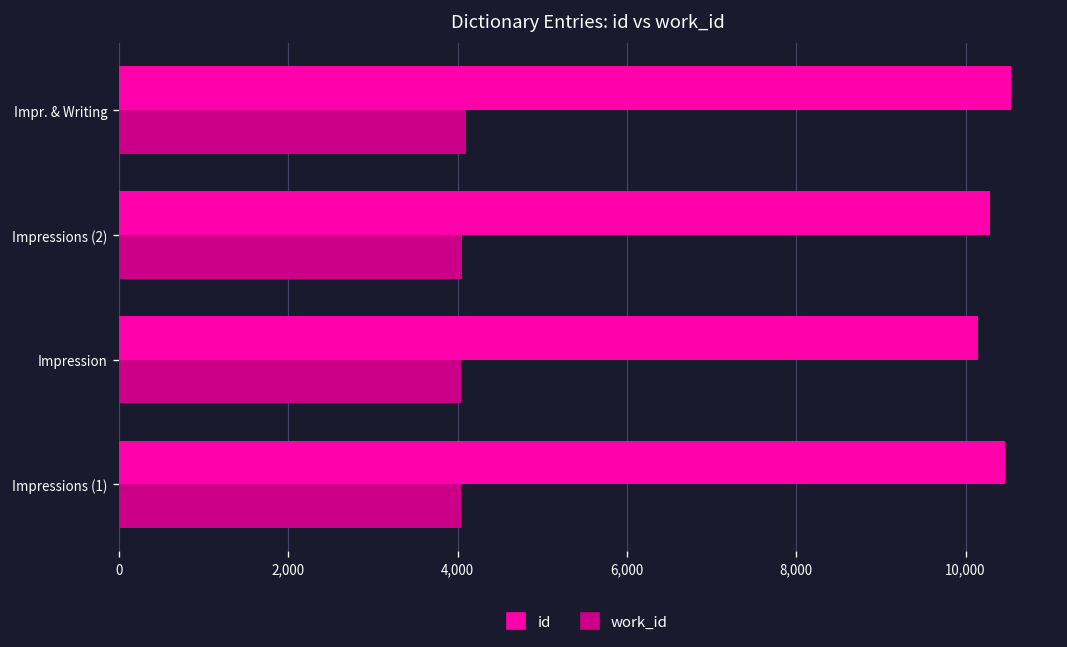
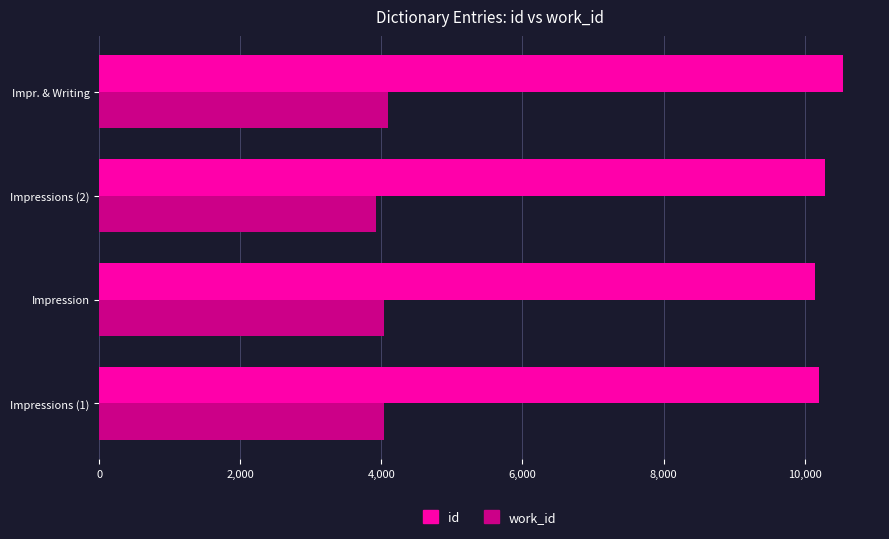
  {
    "id": {
      "Impr. & Writing": "10,500",
      "Impressions (2)": "10,300",
      "Impression": "10,100",
-     "Impressions (1)": "10,500"
+     "Impressions (1)": "10,200"
    },
    "work_id": {
      "Impr. & Writing": "4,100",
-     "Impressions (2)": "4,100",
+     "Impressions (2)": "3,900",
      "Impression": "4,000",
      "Impressions (1)": "4,000"
    }
  }
